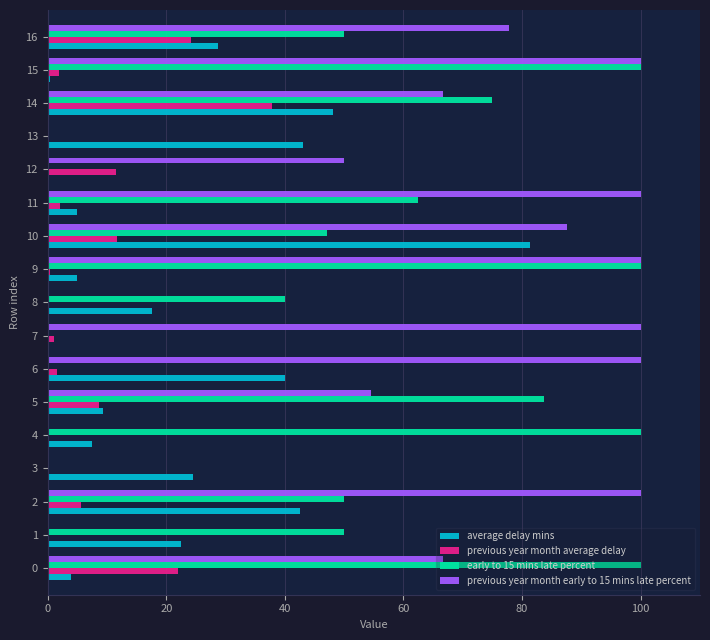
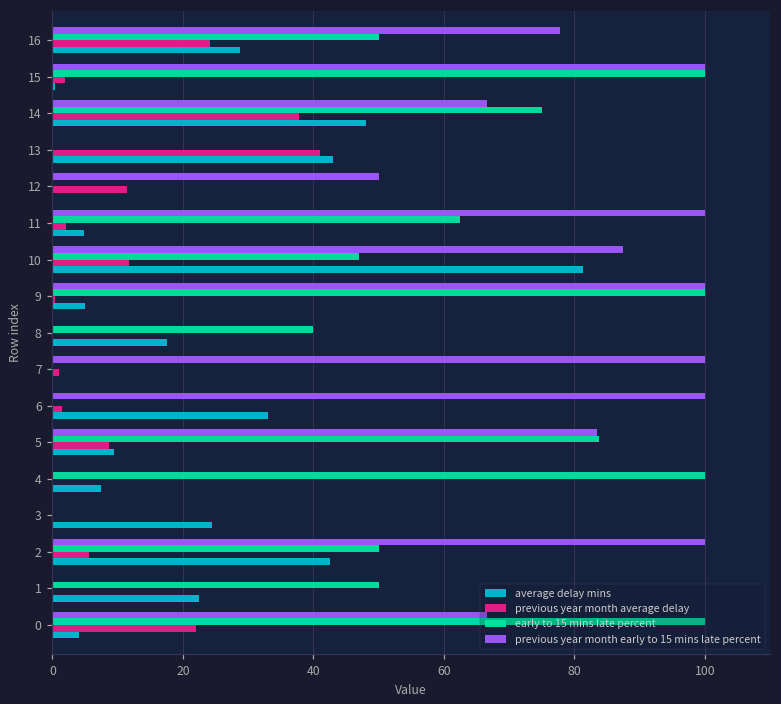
  {
    "average delay mins": {
      "16": 29,
      "15": 0,
      "14": 48,
      "13": 43,
      "12": 0,
      "11": 5,
      "10": 81,
      "9": 5,
      "8": 18,
      "7": 0,
-     "6": 40,
+     "6": 33,
      "5": 9,
      "4": 8,
      "3": 25,
      "2": 43,
      "1": 23,
      "0": 4
    },
    "previous year month average delay": {
      "16": 24,
      "15": 2,
      "14": 38,
-     "13": 0,
+     "13": 41,
      "12": 12,
      "11": 2,
      "10": 12,
      "8": 0,
      "7": 1,
      "6": 2,
      "5": 9,
      "4": 0,
      "3": 0,
      "2": 6,
      "1": 0,
      "0": 22
    },
    "early to 15 mins late percent": {
      "16": 50,
      "15": 100,
      "14": 75,
      "13": 0,
      "12": 0,
      "11": 63,
      "10": 47,
      "9": 100,
      "8": 40,
      "7": 0,
      "6": 0,
      "5": 84,
      "4": 100,
      "3": 0,
      "2": 50,
      "1": 50
    },
    "previous year month early to 15 mins late percent": {
      "16": 78,
      "15": 100,
      "14": 67,
      "13": 0,
      "12": 50,
      "11": 100,
      "10": 88,
      "9": 100,
      "8": 0,
      "7": 100,
      "6": 100,
-     "5": 55,
+     "5": 84,
      "4": 0,
      "3": 0,
      "2": 100,
      "1": 0
    }
  }
